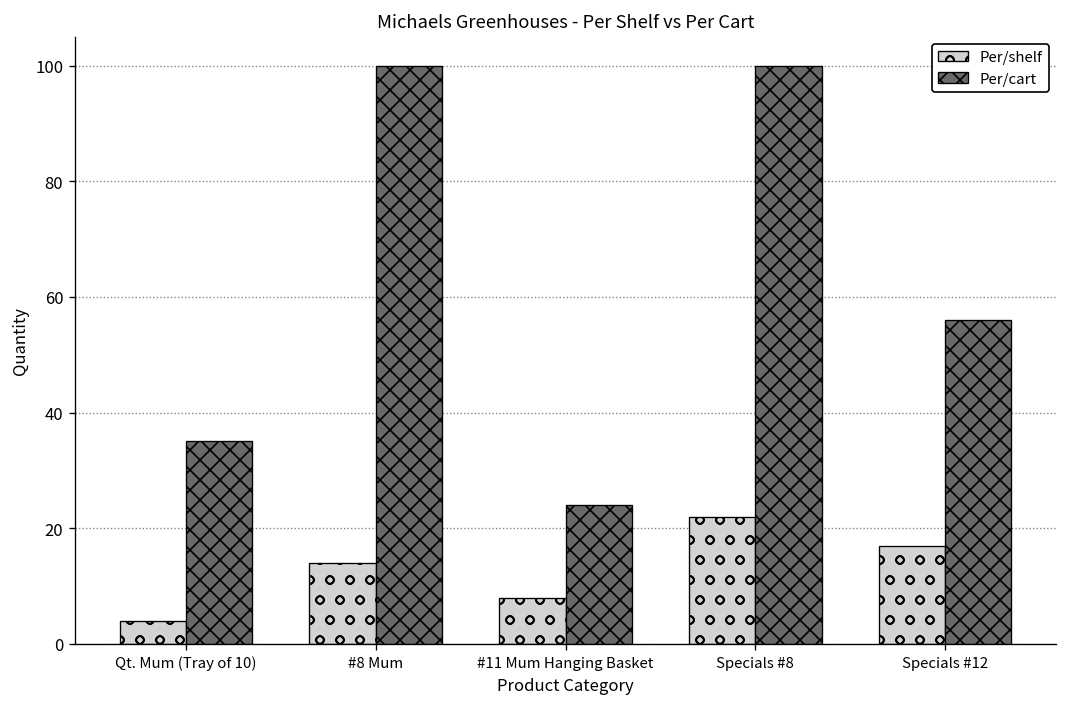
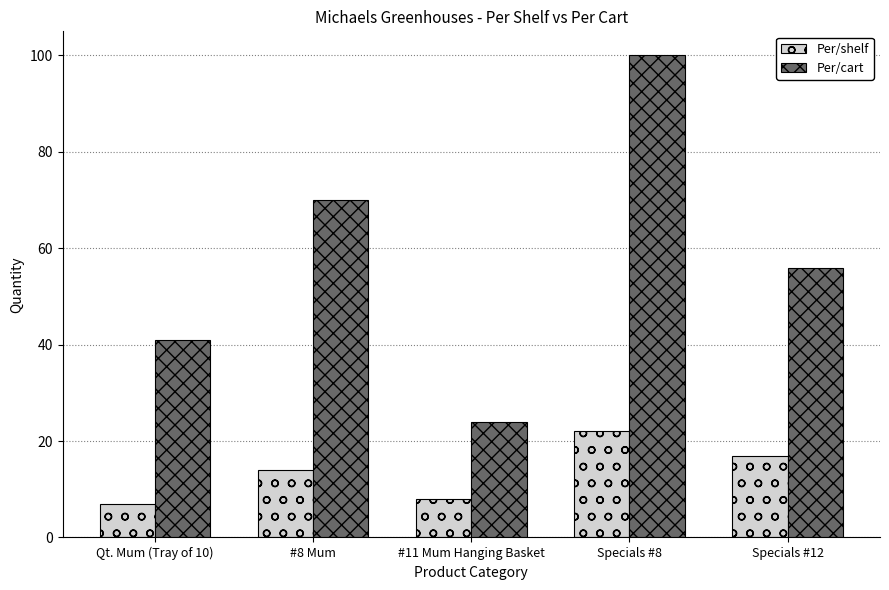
  {
    "Per/shelf": {
-     "Qt. Mum (Tray of 10)": 4,
+     "Qt. Mum (Tray of 10)": 7,
      "#8 Mum": 14,
      "#11 Mum Hanging Basket": 8,
      "Specials #8": 22,
      "Specials #12": 17
    },
    "Per/cart": {
-     "Qt. Mum (Tray of 10)": 35,
-     "#8 Mum": 100,
+     "Qt. Mum (Tray of 10)": 41,
+     "#8 Mum": 70,
      "#11 Mum Hanging Basket": 24,
      "Specials #8": 100,
      "Specials #12": 56
    }
  }
